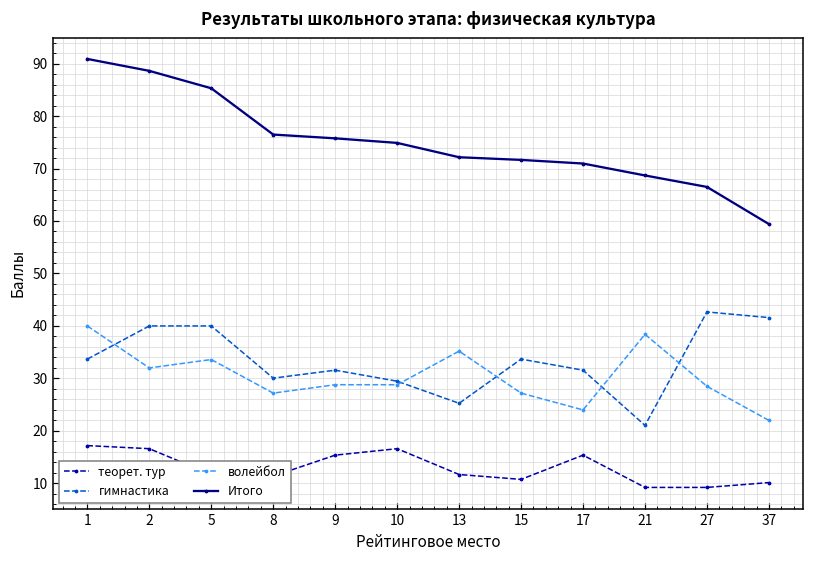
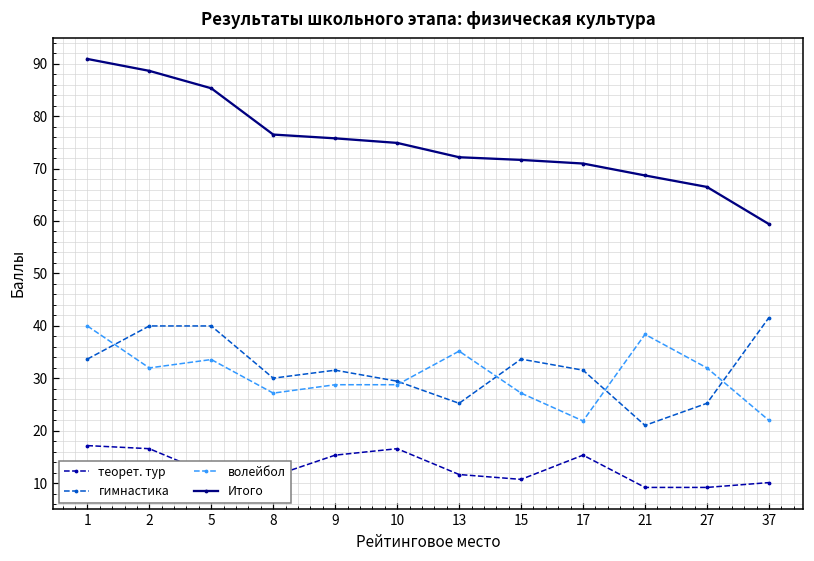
  {
    "гимнастика": {
      "1": 34,
      "2": 40,
      "5": 40,
      "8": 30,
      "9": 32,
      "10": 29,
      "13": 25,
      "15": 34,
      "17": 32,
      "21": 21,
-     "27": 43,
+     "27": 25,
      "37": 42
    },
    "волейбол": {
      "1": 40,
      "2": 32,
      "5": 34,
      "8": 27,
      "9": 29,
      "10": 29,
      "13": 35,
      "15": 27,
-     "17": 24,
+     "17": 22,
      "21": 38,
-     "27": 29,
+     "27": 32,
      "37": 22
    }
  }
